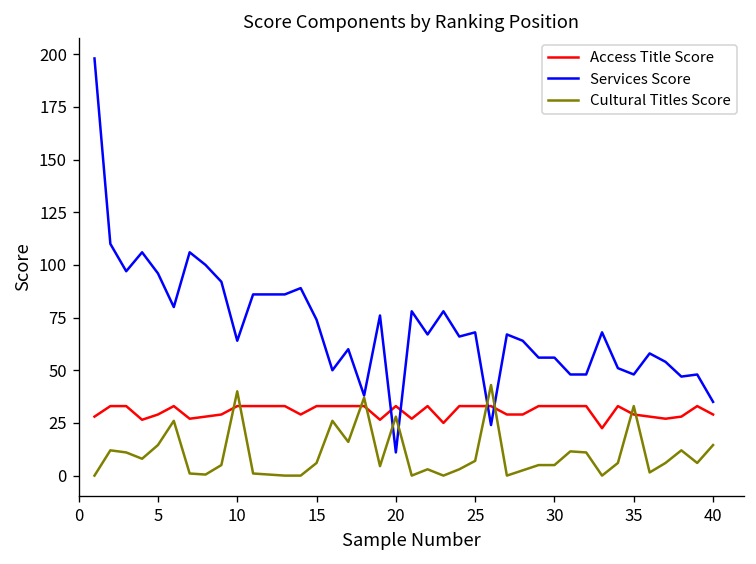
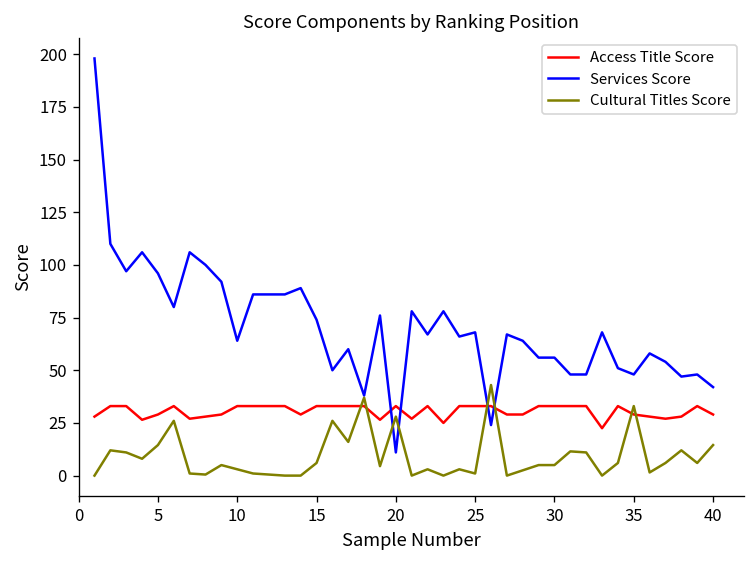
  {
    "Access Title Score": {
      "5": 29,
      "10": 33,
      "15": 33,
      "20": 33,
      "25": 33,
      "30": 33,
      "35": 29,
      "40": 29
    },
    "Services Score": {
      "5": 96,
      "10": 64,
      "15": 74,
      "20": 11,
      "25": 68,
      "30": 56,
      "35": 48,
-     "40": 35
+     "40": 42
    },
    "Cultural Titles Score": {
      "5": 15,
-     "10": 40,
+     "10": 3,
      "15": 6,
      "20": 28,
-     "25": 7,
+     "25": 1,
      "30": 5,
      "35": 33,
      "40": 15
    }
  }
